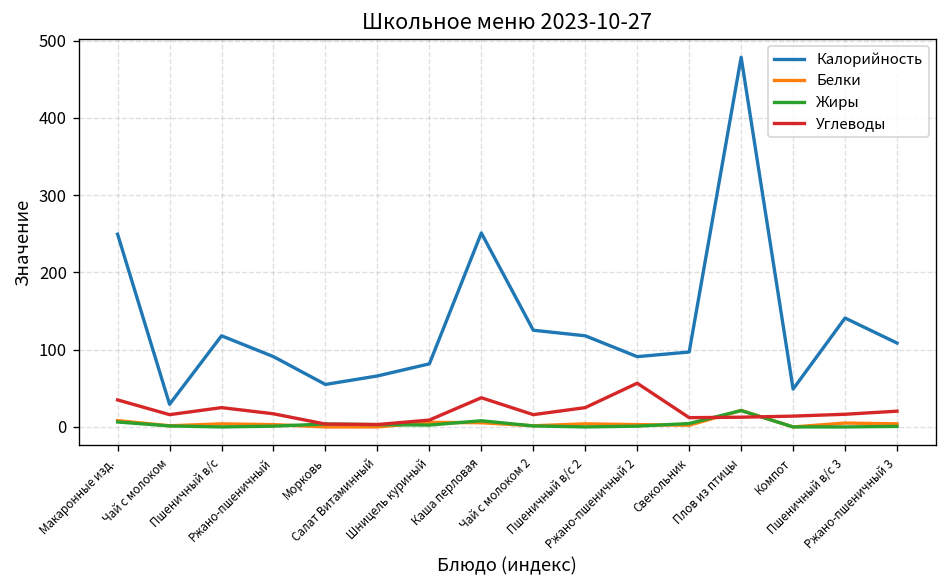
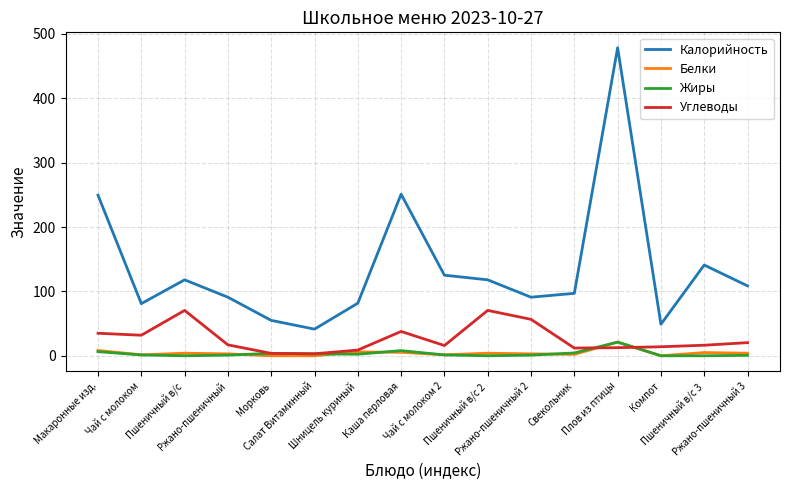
  {
    "Калорийность": {
      "Макаронные изд.": 250,
-     "Чай с молоком": 30,
+     "Чай с молоком": 80,
      "Пшеничный в/с": 120,
      "Ржано-пшеничный": 90,
      "Морковь": 60,
-     "Салат Витаминный": 70,
+     "Салат Витаминный": 40,
      "Шницель куриный": 80,
      "Каша перловая": 250,
      "Чай с молоком 2": 130,
      "Пшеничный в/с 2": 120,
      "Ржано-пшеничный 2": 90,
      "Свекольник": 100,
      "Плов из птицы": 480,
      "Компот": 50,
      "Пшеничный в/с 3": 140,
      "Ржано-пшеничный 3": 110
    },
    "Белки": {
      "Пшеничный в/с": 0,
      "Пшеничный в/с 2": 0,
      "Пшеничный в/с 3": 10
    },
    "Жиры": {
      "Пшеничный в/с": 0,
      "Пшеничный в/с 2": 0,
      "Пшеничный в/с 3": 0
    },
    "Углеводы": {
      "Макаронные изд.": 40,
-     "Чай с молоком": 20,
-     "Пшеничный в/с": 30,
+     "Чай с молоком": 30,
+     "Пшеничный в/с": 70,
      "Ржано-пшеничный": 20,
      "Каша перловая": 40,
      "Чай с молоком 2": 20,
-     "Пшеничный в/с 2": 30,
+     "Пшеничный в/с 2": 70,
      "Ржано-пшеничный 2": 60,
      "Свекольник": 10,
      "Плов из птицы": 10,
      "Компот": 10,
      "Пшеничный в/с 3": 20,
      "Ржано-пшеничный 3": 20
    }
  }
